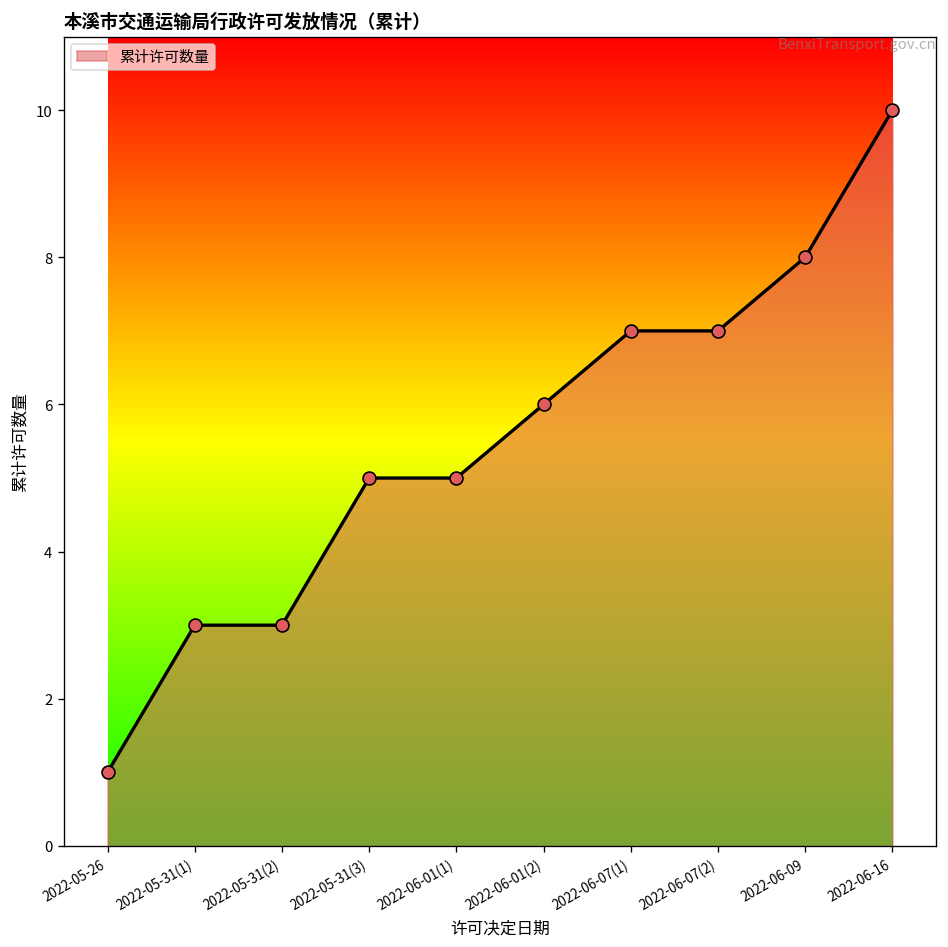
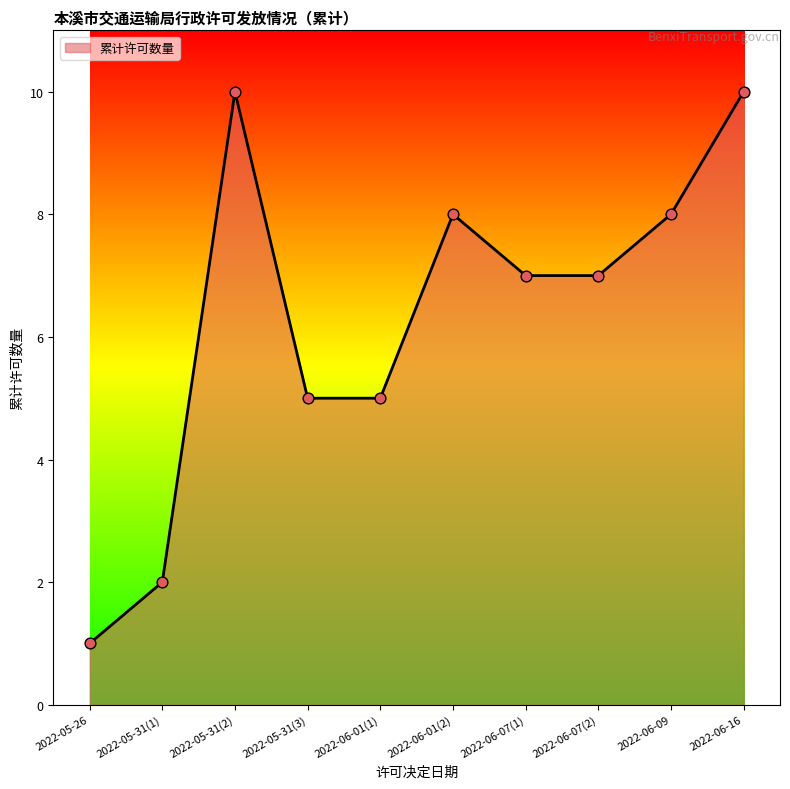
  {
    "2022-05-26": 1,
-   "2022-05-31(1)": 3,
-   "2022-05-31(2)": 3,
+   "2022-05-31(1)": 2,
+   "2022-05-31(2)": 10,
    "2022-05-31(3)": 5,
    "2022-06-01(1)": 5,
-   "2022-06-01(2)": 6,
+   "2022-06-01(2)": 8,
    "2022-06-07(1)": 7,
    "2022-06-07(2)": 7,
    "2022-06-09": 8,
    "2022-06-16": 10
  }
